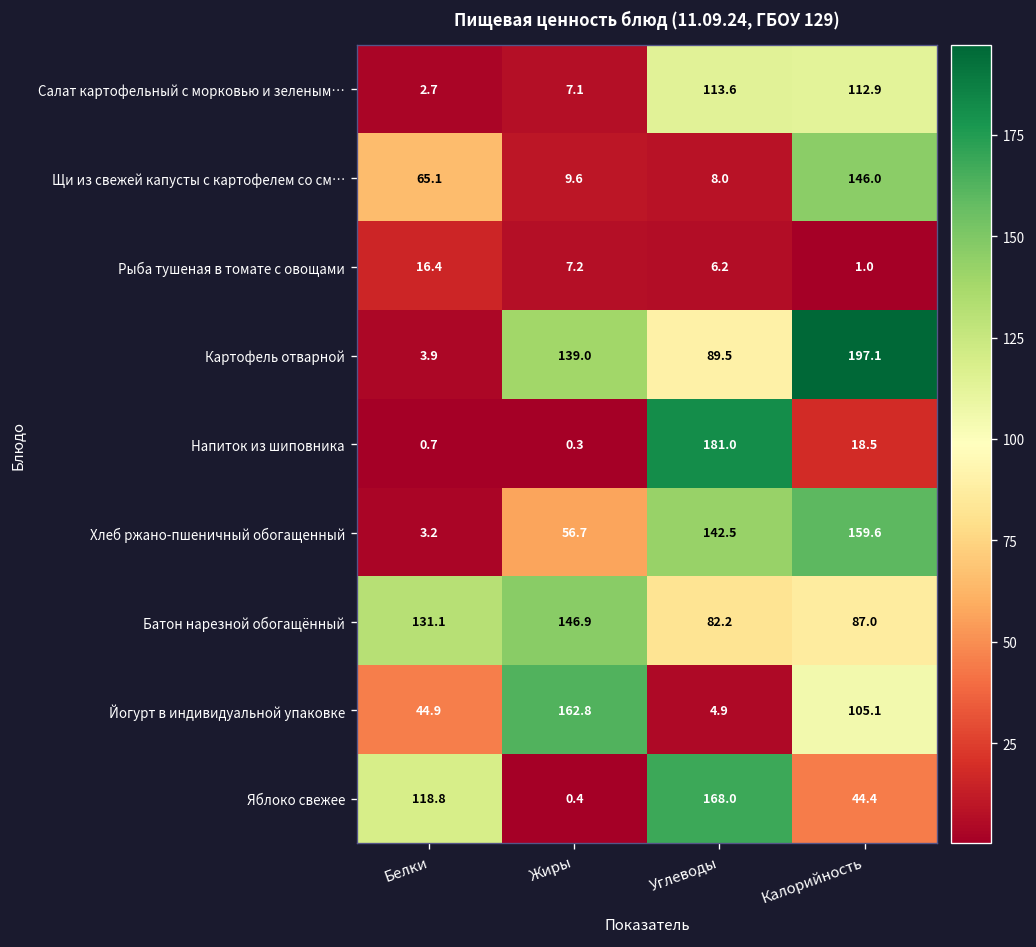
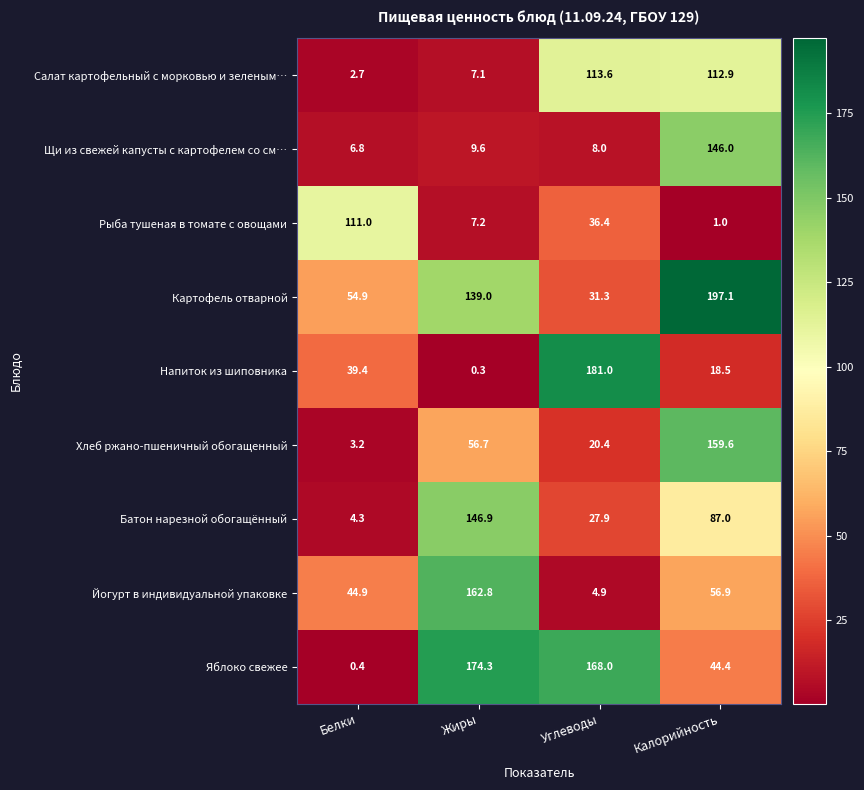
  {
    "Салат картофельный с морковью и зеленым…": {
      "Белки": 2.7,
      "Жиры": 7.1,
      "Углеводы": 113.6,
      "Калорийность": 112.9
    },
    "Щи из свежей капусты с картофелем со см…": {
-     "Белки": 65.1,
+     "Белки": 6.8,
      "Жиры": 9.6,
      "Углеводы": 8.0,
      "Калорийность": 146.0
    },
    "Рыба тушеная в томате с овощами": {
-     "Белки": 16.4,
+     "Белки": 111.0,
      "Жиры": 7.2,
-     "Углеводы": 6.2,
+     "Углеводы": 36.4,
      "Калорийность": 1.0
    },
    "Картофель отварной": {
-     "Белки": 3.9,
+     "Белки": 54.9,
      "Жиры": 139.0,
-     "Углеводы": 89.5,
+     "Углеводы": 31.3,
      "Калорийность": 197.1
    },
    "Напиток из шиповника": {
-     "Белки": 0.7,
+     "Белки": 39.4,
      "Жиры": 0.3,
      "Углеводы": 181.0,
      "Калорийность": 18.5
    },
    "Хлеб ржано-пшеничный обогащенный": {
      "Белки": 3.2,
      "Жиры": 56.7,
-     "Углеводы": 142.5,
+     "Углеводы": 20.4,
      "Калорийность": 159.6
    },
    "Батон нарезной обогащённый": {
-     "Белки": 131.1,
+     "Белки": 4.3,
      "Жиры": 146.9,
-     "Углеводы": 82.2,
+     "Углеводы": 27.9,
      "Калорийность": 87.0
    },
    "Йогурт в индивидуальной упаковке": {
      "Белки": 44.9,
      "Жиры": 162.8,
      "Углеводы": 4.9,
-     "Калорийность": 105.1
+     "Калорийность": 56.9
    },
    "Яблоко свежее": {
-     "Белки": 118.8,
-     "Жиры": 0.4,
+     "Белки": 0.4,
+     "Жиры": 174.3,
      "Углеводы": 168.0,
      "Калорийность": 44.4
    }
  }
